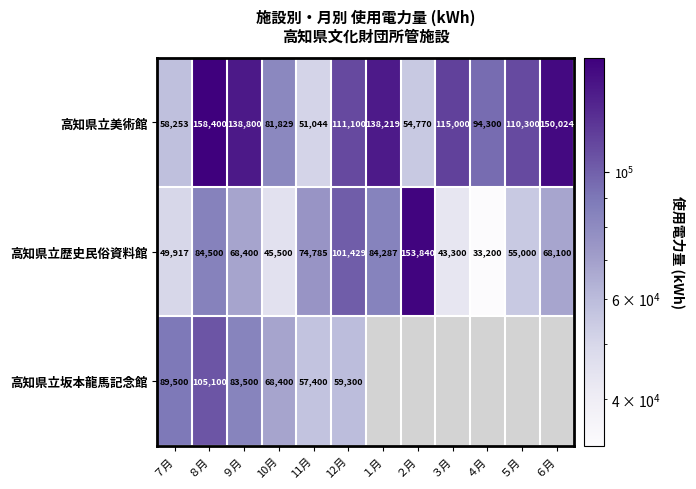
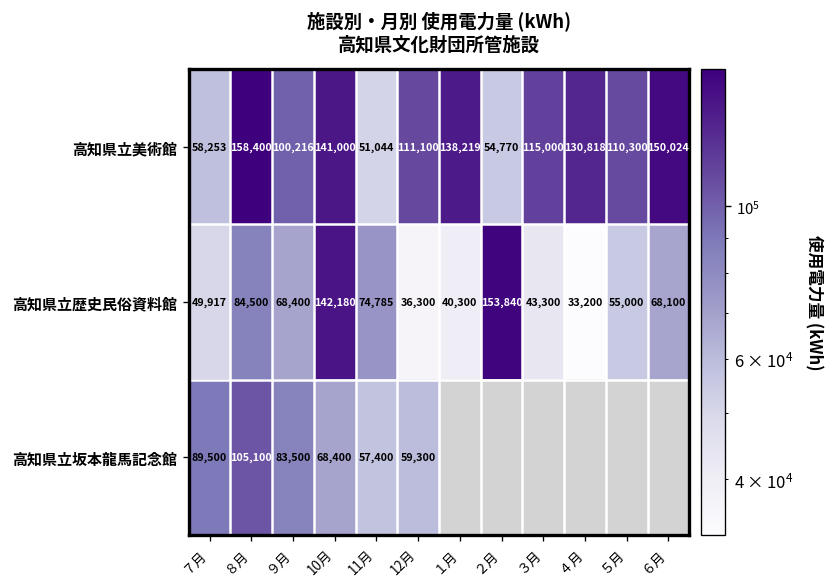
  {
    "高知県立美術館": {
      "７月": "58,253",
      "８月": "158,400",
-     "９月": "138,800",
-     "10月": "81,829",
+     "９月": "100,216",
+     "10月": "141,000",
      "11月": "51,044",
      "12月": "111,100",
      "１月": "138,219",
      "２月": "54,770",
      "３月": "115,000",
-     "４月": "94,300",
+     "４月": "130,818",
      "５月": "110,300",
      "６月": "150,024"
    },
    "高知県立歴史民俗資料館": {
      "７月": "49,917",
      "８月": "84,500",
      "９月": "68,400",
-     "10月": "45,500",
+     "10月": "142,180",
      "11月": "74,785",
-     "12月": "101,429",
-     "１月": "84,287",
+     "12月": "36,300",
+     "１月": "40,300",
      "２月": "153,840",
      "３月": "43,300",
      "４月": "33,200",
      "５月": "55,000",
      "６月": "68,100"
    },
    "高知県立坂本龍馬記念館": {
      "７月": "89,500",
      "８月": "105,100",
      "９月": "83,500",
      "10月": "68,400",
      "11月": "57,400",
      "12月": "59,300"
    }
  }
